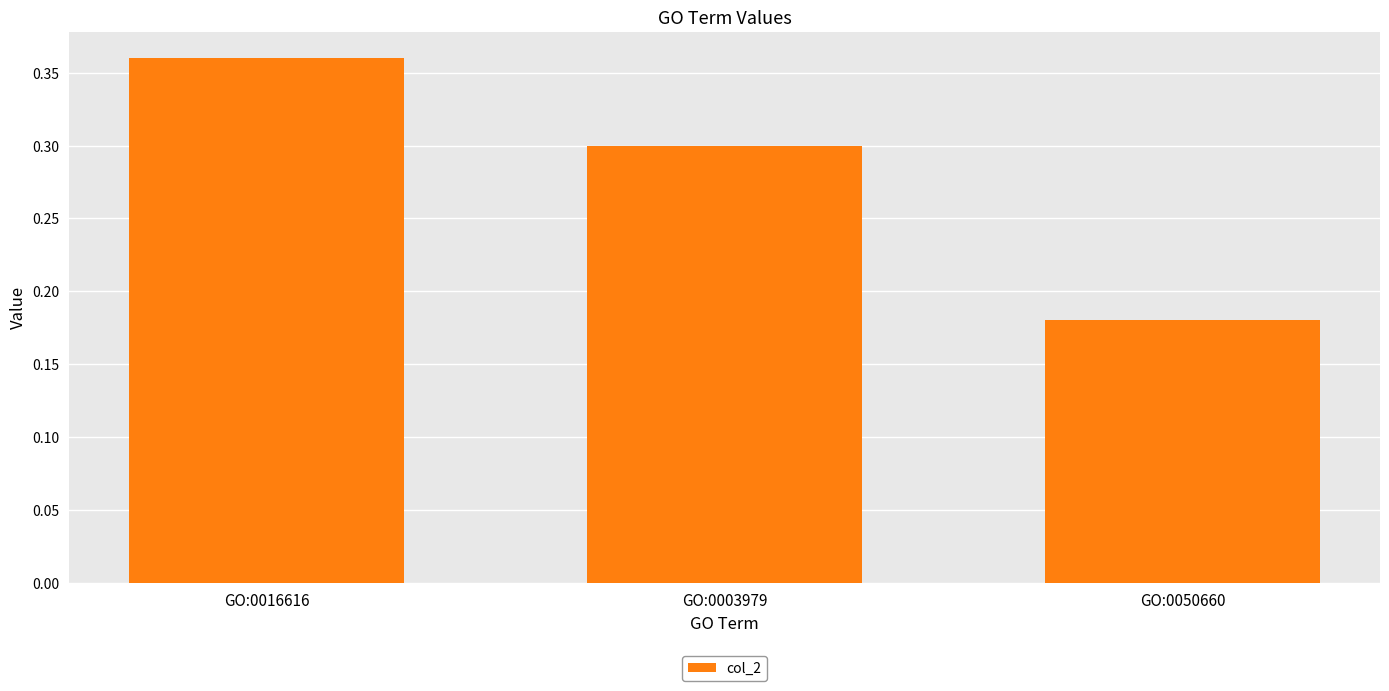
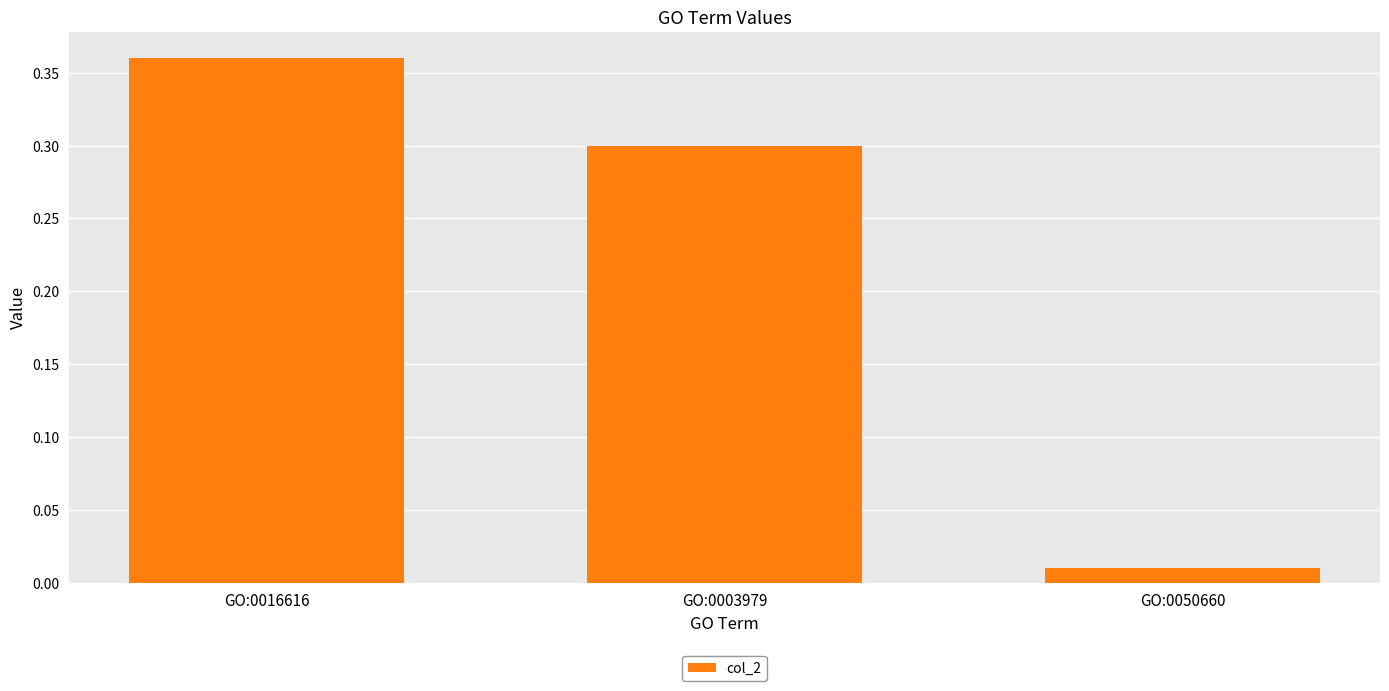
  {
    "GO:0016616": 0.36,
    "GO:0003979": 0.30,
-   "GO:0050660": 0.18
+   "GO:0050660": 0.01
  }
